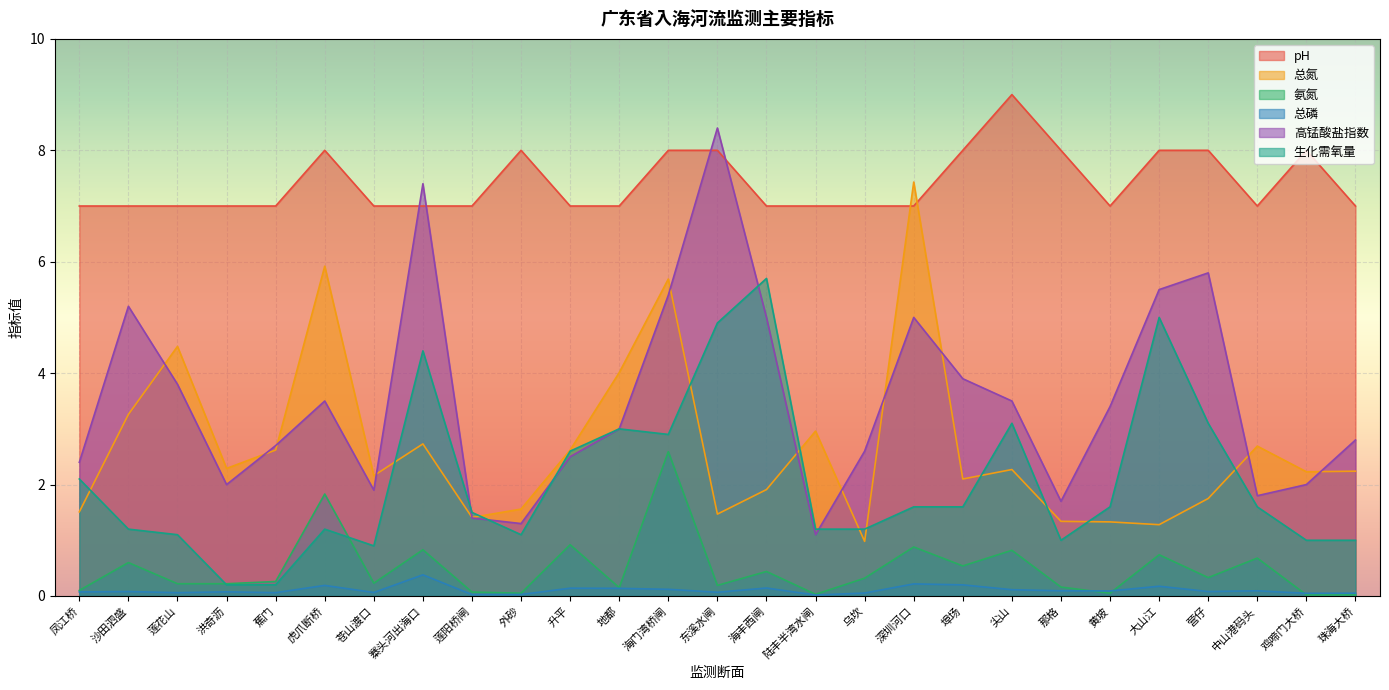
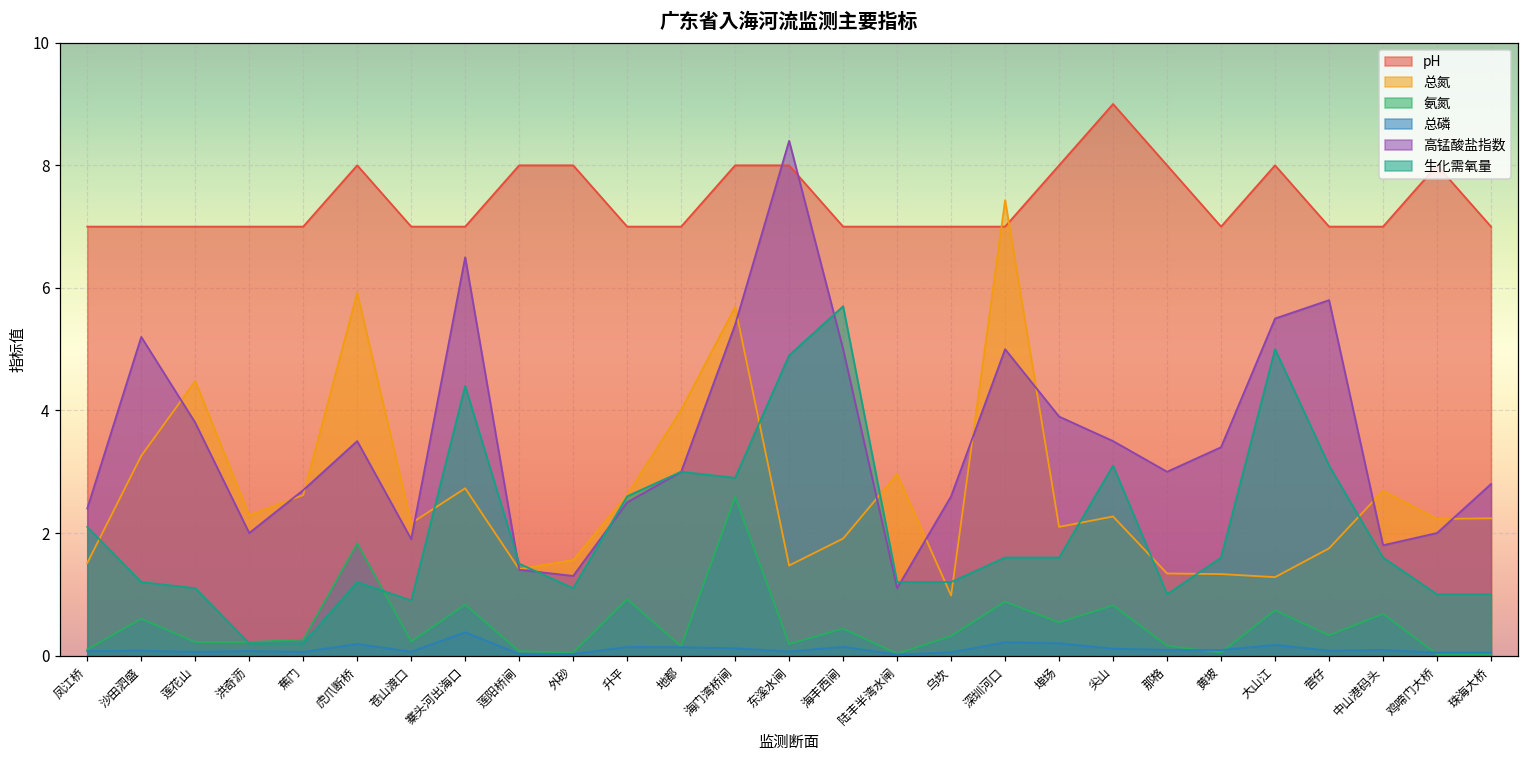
  {
    "pH": {
      "凤江桥": 7,
      "沙田泗盛": 7,
      "莲花山": 7,
      "洪奇沥": 7,
      "蕉门": 7,
      "虎爪断桥": 8,
      "苍山渡口": 7,
      "寨头河出海口": 7,
-     "莲阳桥闸": 7,
+     "莲阳桥闸": 8,
      "外砂": 8,
      "升平": 7,
      "地都": 7,
      "海门湾桥闸": 8,
      "东溪水闸": 8,
      "海丰西闸": 7,
      "陆丰半湾水闸": 7,
      "乌坎": 7,
      "深圳河口": 7,
      "埠场": 8,
      "尖山": 9,
      "那格": 8,
      "黄坡": 7,
      "大山江": 8,
-     "营仔": 8,
+     "营仔": 7,
      "中山港码头": 7,
      "珠海大桥": 7
    },
    "总氮": {
      "凤江桥": 1.5,
      "沙田泗盛": 3.3,
      "莲花山": 4.5,
      "洪奇沥": 2.3,
      "蕉门": 2.6,
      "虎爪断桥": 5.9,
      "苍山渡口": 2.2,
      "寨头河出海口": 2.7,
      "外砂": 1.6,
      "地都": 4.0,
      "海门湾桥闸": 5.7,
      "东溪水闸": 1.5,
      "海丰西闸": 1.9,
      "陆丰半湾水闸": 3.0,
      "乌坎": 1.0,
      "深圳河口": 7.4,
      "埠场": 2.1,
      "尖山": 2.3,
      "那格": 1.3,
      "黄坡": 1.3,
      "大山江": 1.3,
      "营仔": 1.8,
      "中山港码头": 2.7,
      "鸡啼门大桥": 2.2,
      "珠海大桥": 2.2
    },
    "高锰酸盐指数": {
      "凤江桥": 2.4,
      "沙田泗盛": 5.2,
      "莲花山": 3.8,
      "洪奇沥": 2.0,
      "蕉门": 2.7,
      "虎爪断桥": 3.5,
      "苍山渡口": 1.9,
-     "寨头河出海口": 7.4,
+     "寨头河出海口": 6.5,
      "外砂": 1.3,
      "升平": 2.5,
      "海门湾桥闸": 5.4,
      "东溪水闸": 8.4,
      "海丰西闸": 5.0,
      "陆丰半湾水闸": 1.1,
      "乌坎": 2.6,
      "深圳河口": 5.0,
      "埠场": 3.9,
      "尖山": 3.5,
-     "那格": 1.7,
+     "那格": 3.0,
      "黄坡": 3.4,
      "大山江": 5.5,
      "营仔": 5.8,
      "中山港码头": 1.8,
      "鸡啼门大桥": 2.0,
      "珠海大桥": 2.8
    }
  }
